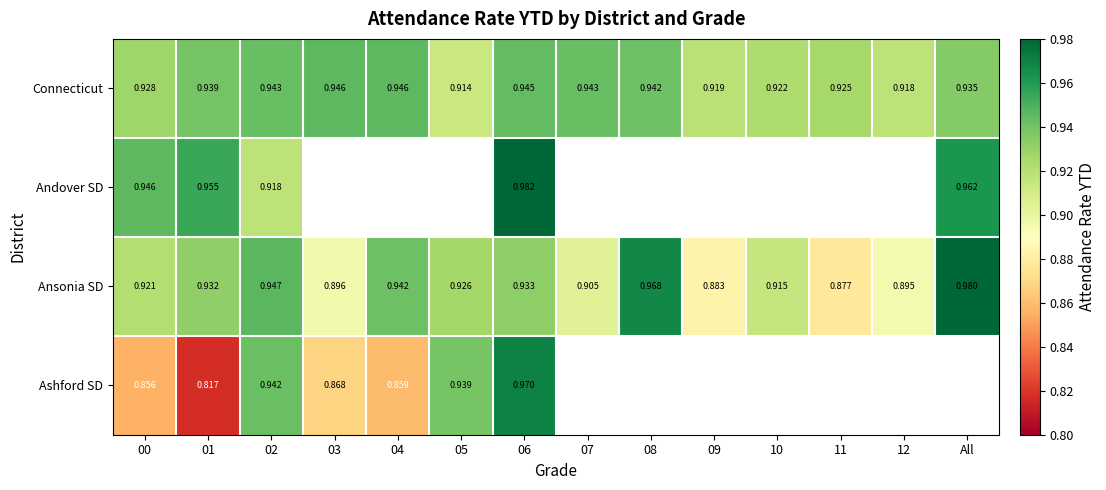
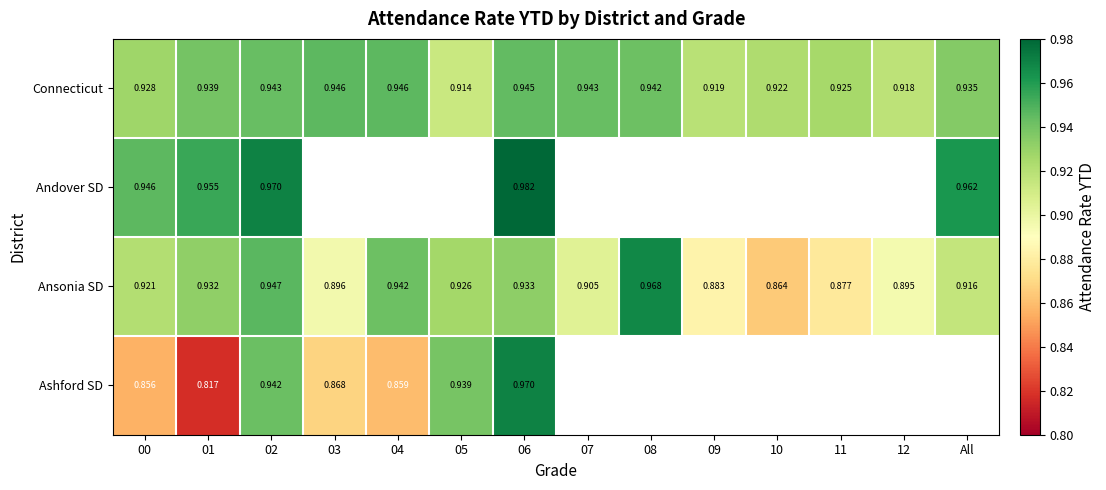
  {
    "Connecticut": {
      "00": 0.928,
      "01": 0.939,
      "02": 0.943,
      "03": 0.946,
      "04": 0.946,
      "05": 0.914,
      "06": 0.945,
      "07": 0.943,
      "08": 0.942,
      "09": 0.919,
      "10": 0.922,
      "11": 0.925,
      "12": 0.918,
      "All": 0.935
    },
    "Andover SD": {
      "00": 0.946,
      "01": 0.955,
-     "02": 0.918,
+     "02": 0.970,
      "06": 0.982,
      "All": 0.962
    },
    "Ansonia SD": {
      "00": 0.921,
      "01": 0.932,
      "02": 0.947,
      "03": 0.896,
      "04": 0.942,
      "05": 0.926,
      "06": 0.933,
      "07": 0.905,
      "08": 0.968,
      "09": 0.883,
-     "10": 0.915,
+     "10": 0.864,
      "11": 0.877,
      "12": 0.895,
-     "All": 0.980
+     "All": 0.916
    },
    "Ashford SD": {
      "00": 0.856,
      "01": 0.817,
      "02": 0.942,
      "03": 0.868,
      "04": 0.859,
      "05": 0.939,
      "06": 0.970
    }
  }
